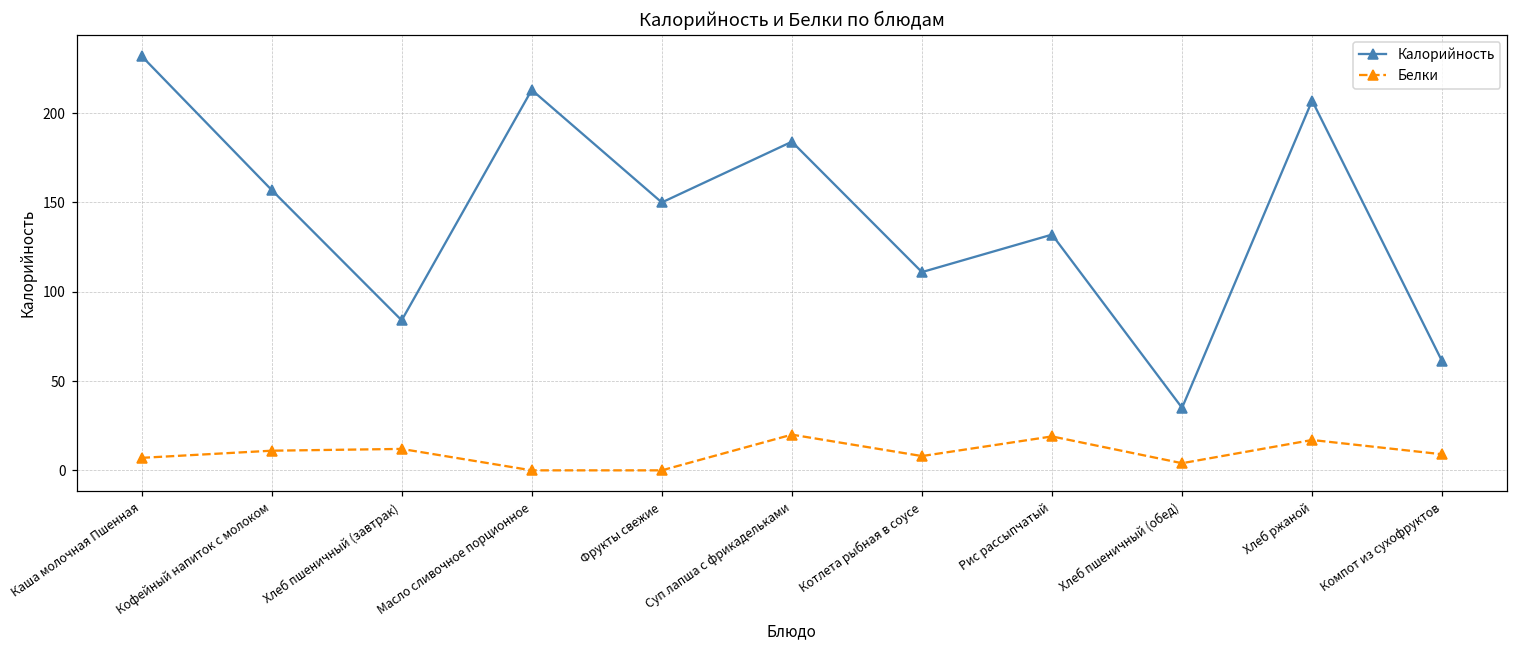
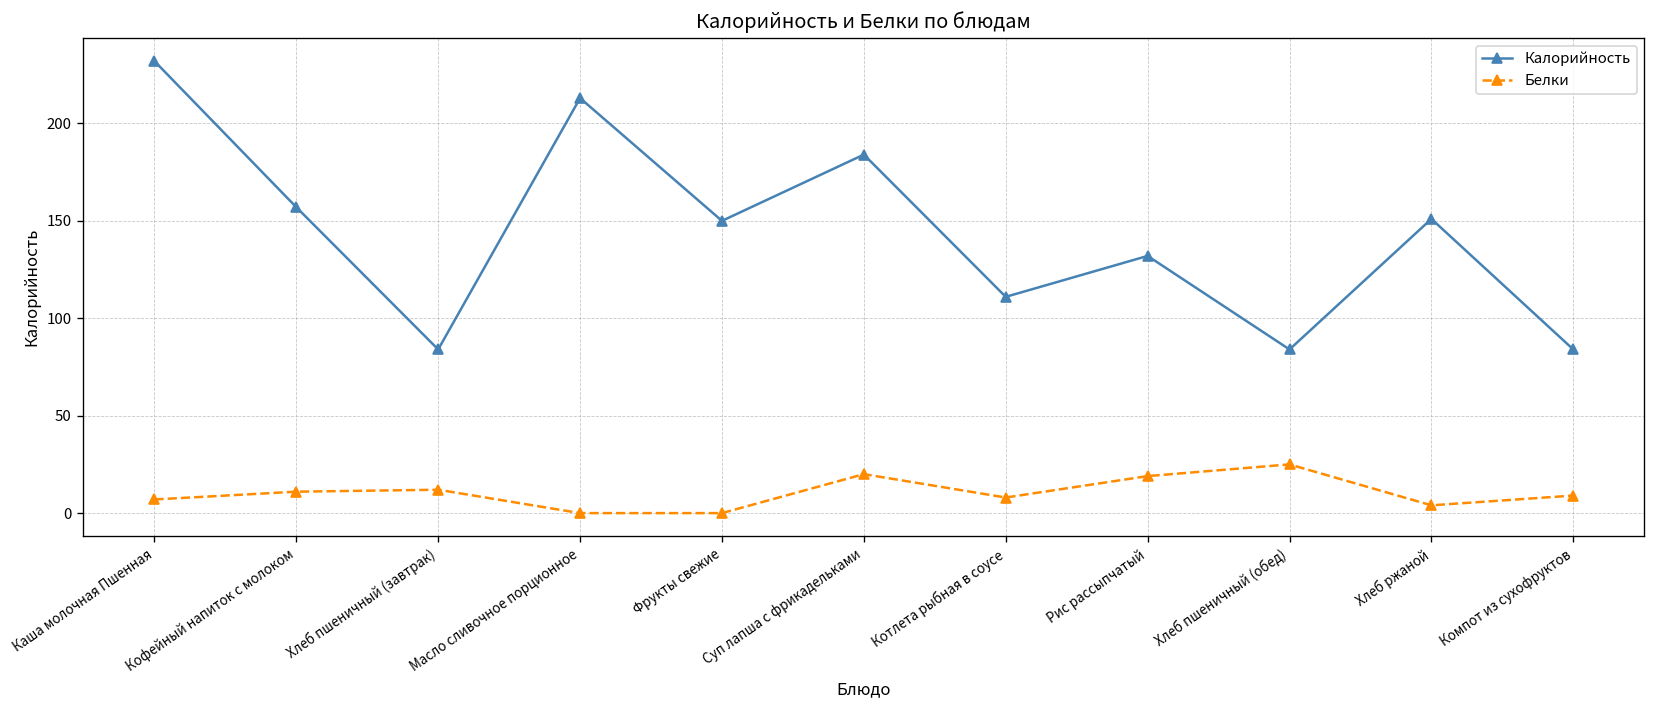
  {
    "Калорийность": {
      "Каша молочная Пшенная": 232,
      "Кофейный напиток с молоком": 157,
      "Хлеб пшеничный (завтрак)": 84,
      "Масло сливочное порционное": 213,
      "Фрукты свежие": 150,
      "Суп лапша с фрикадельками": 184,
      "Котлета рыбная в соусе": 111,
      "Рис рассыпчатый": 132,
-     "Хлеб пшеничный (обед)": 35,
-     "Хлеб ржаной": 207,
-     "Компот из сухофруктов": 61
+     "Хлеб пшеничный (обед)": 84,
+     "Хлеб ржаной": 151,
+     "Компот из сухофруктов": 84
    },
    "Белки": {
      "Каша молочная Пшенная": 7,
      "Кофейный напиток с молоком": 11,
      "Хлеб пшеничный (завтрак)": 12,
      "Масло сливочное порционное": 0,
      "Фрукты свежие": 0,
      "Суп лапша с фрикадельками": 20,
      "Котлета рыбная в соусе": 8,
      "Рис рассыпчатый": 19,
-     "Хлеб пшеничный (обед)": 4,
-     "Хлеб ржаной": 17,
+     "Хлеб пшеничный (обед)": 25,
+     "Хлеб ржаной": 4,
      "Компот из сухофруктов": 9
    }
  }
